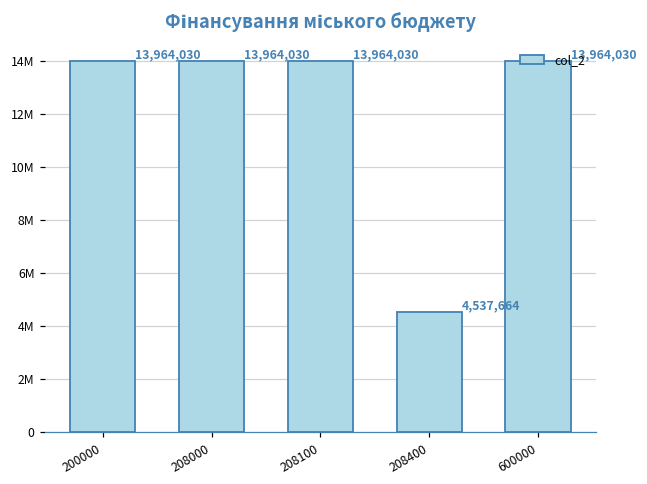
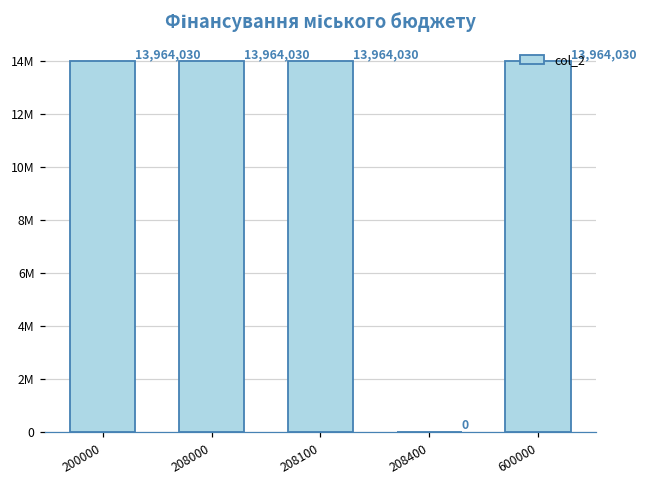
  {
    "208000": "13,964,030",
    "208100": "13,964,030",
-   "208400": "4,537,664"
+   "208400": "0"
  }
